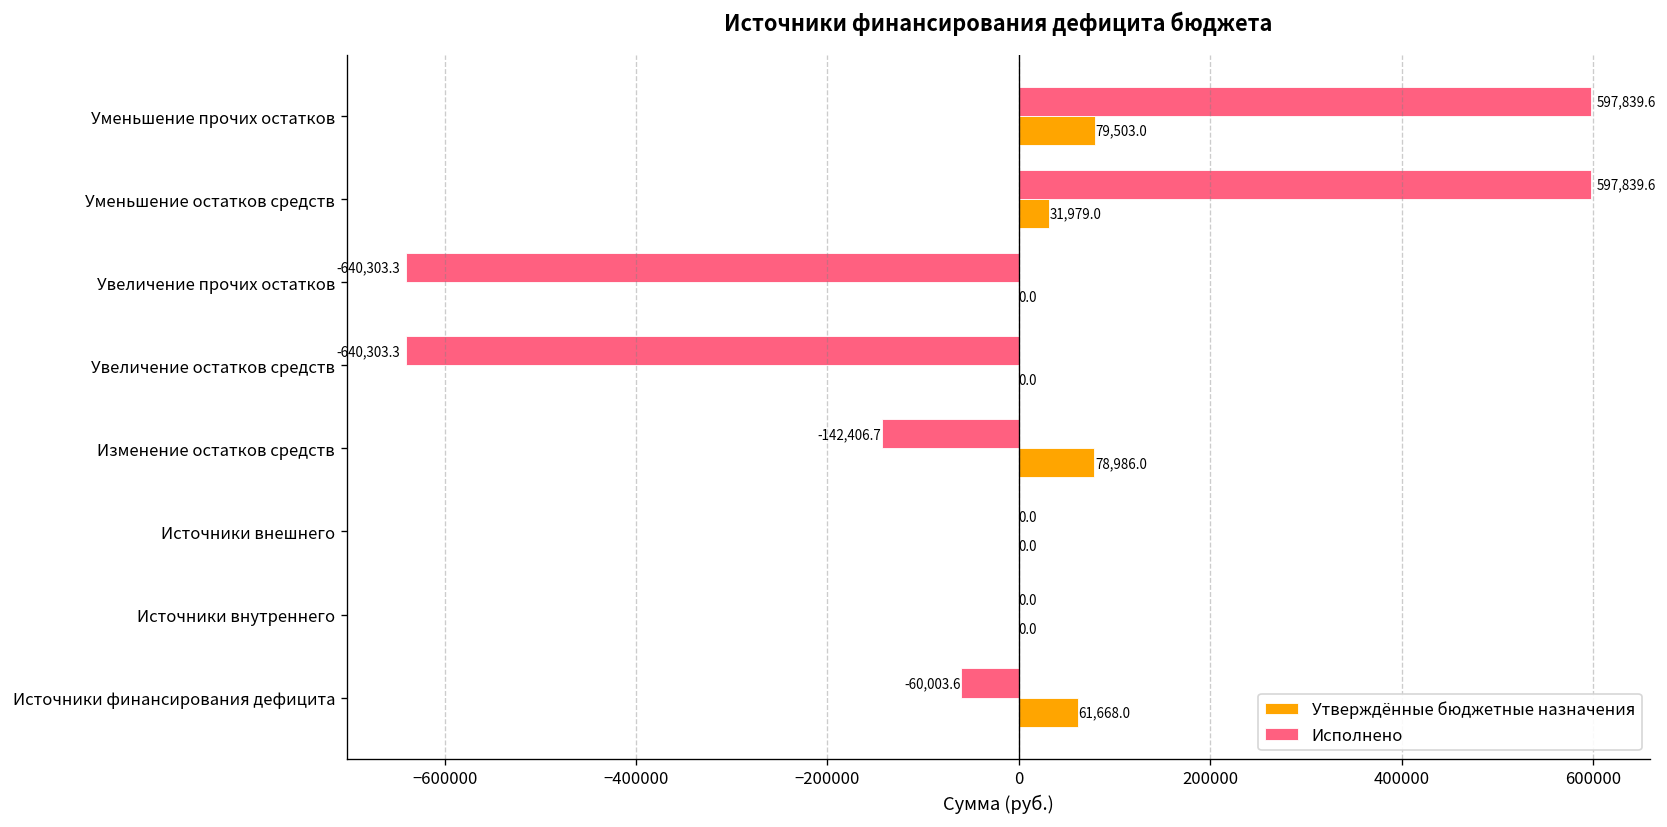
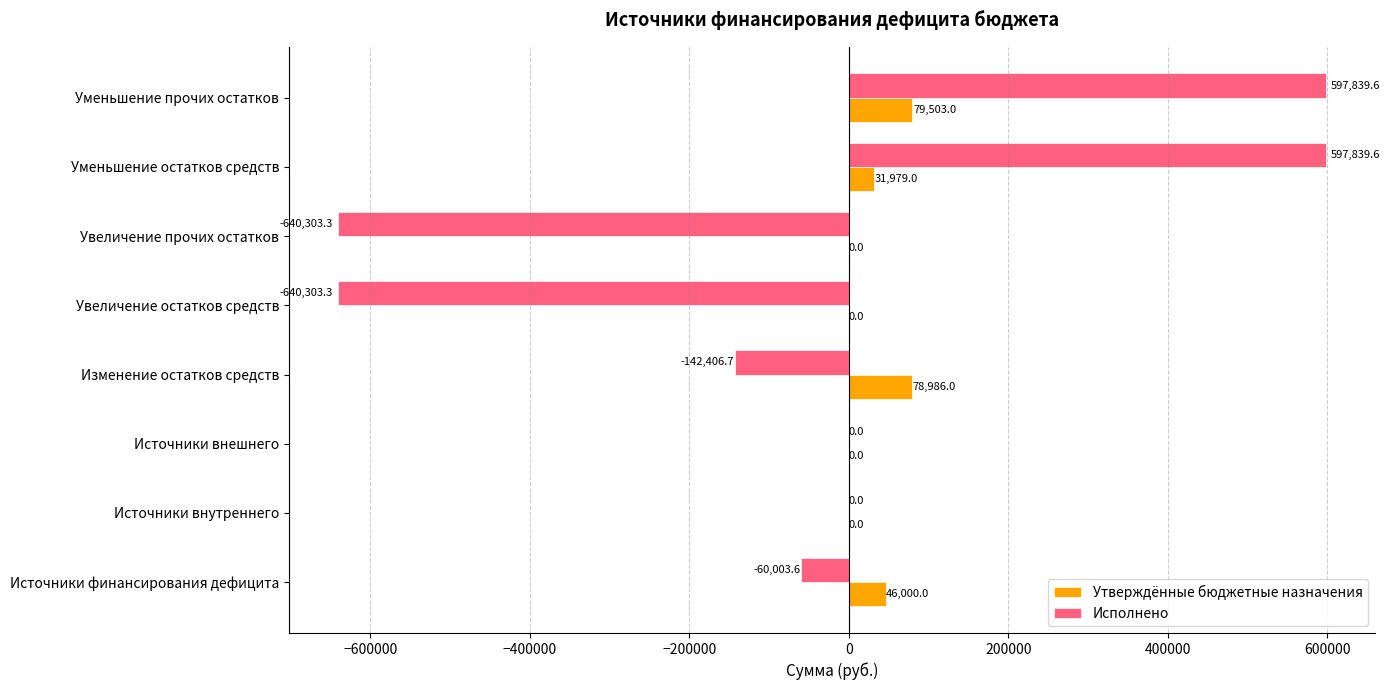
  {
    "Утверждённые бюджетные назначения": {
      "Уменьшение прочих остатков": "79,503.0",
      "Уменьшение остатков средств": "31,979.0",
      "Увеличение прочих остатков": "0.0",
      "Увеличение остатков средств": "0.0",
      "Изменение остатков средств": "78,986.0",
      "Источники внешнего": "0.0",
      "Источники внутреннего": "0.0",
-     "Источники финансирования дефицита": "61,668.0"
+     "Источники финансирования дефицита": "46,000.0"
    },
    "Исполнено": {
      "Уменьшение прочих остатков": "597,839.6",
      "Уменьшение остатков средств": "597,839.6",
      "Увеличение прочих остатков": "-640,303.3",
      "Увеличение остатков средств": "-640,303.3",
      "Изменение остатков средств": "-142,406.7",
      "Источники внешнего": "0.0",
      "Источники внутреннего": "0.0",
      "Источники финансирования дефицита": "-60,003.6"
    }
  }
